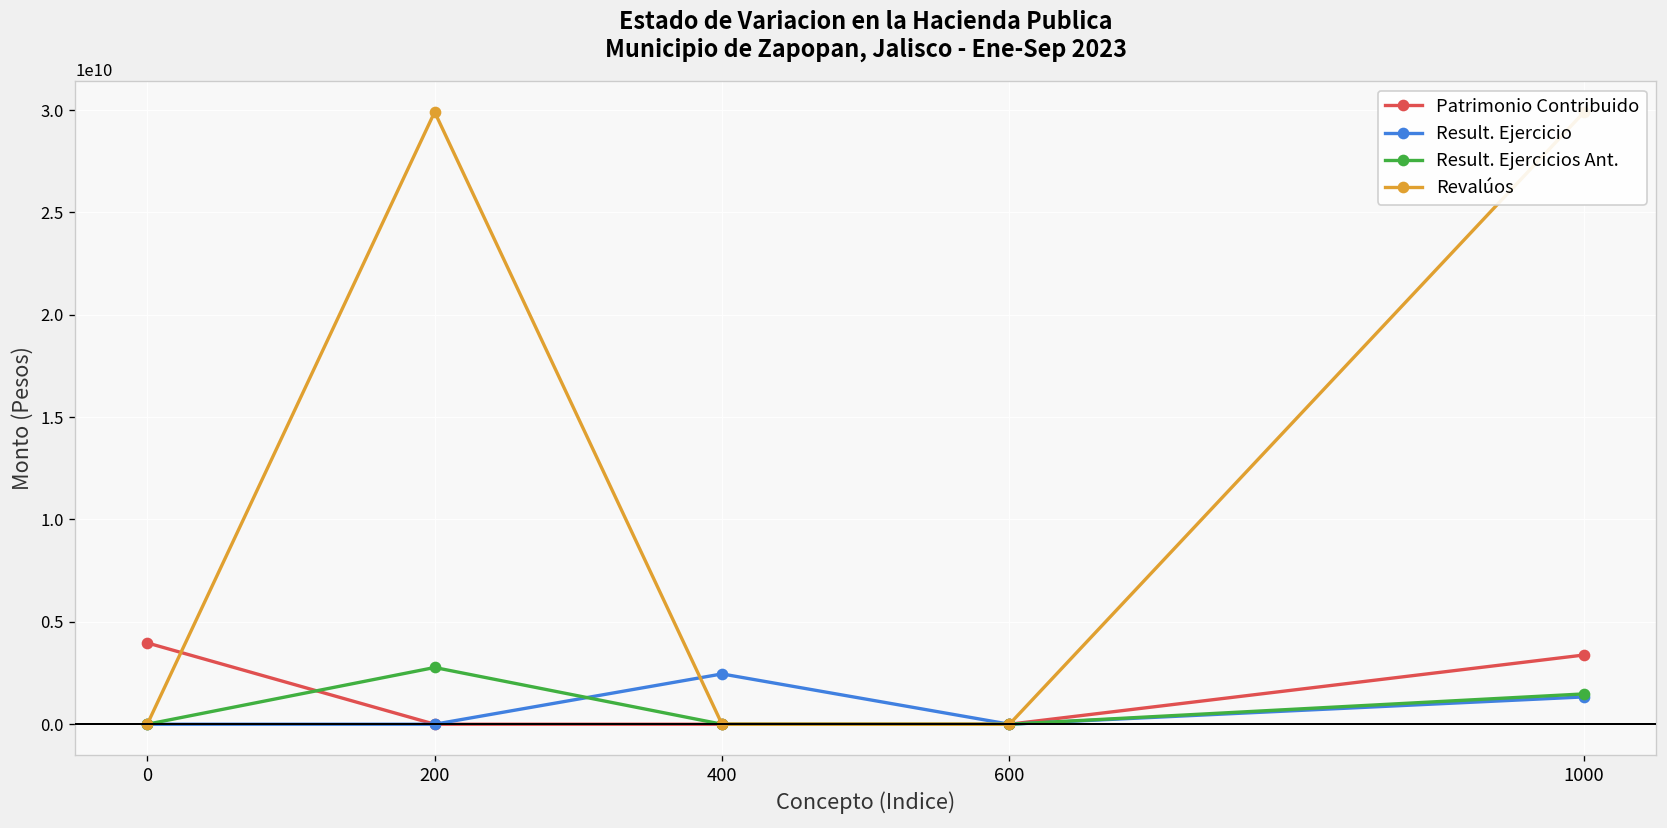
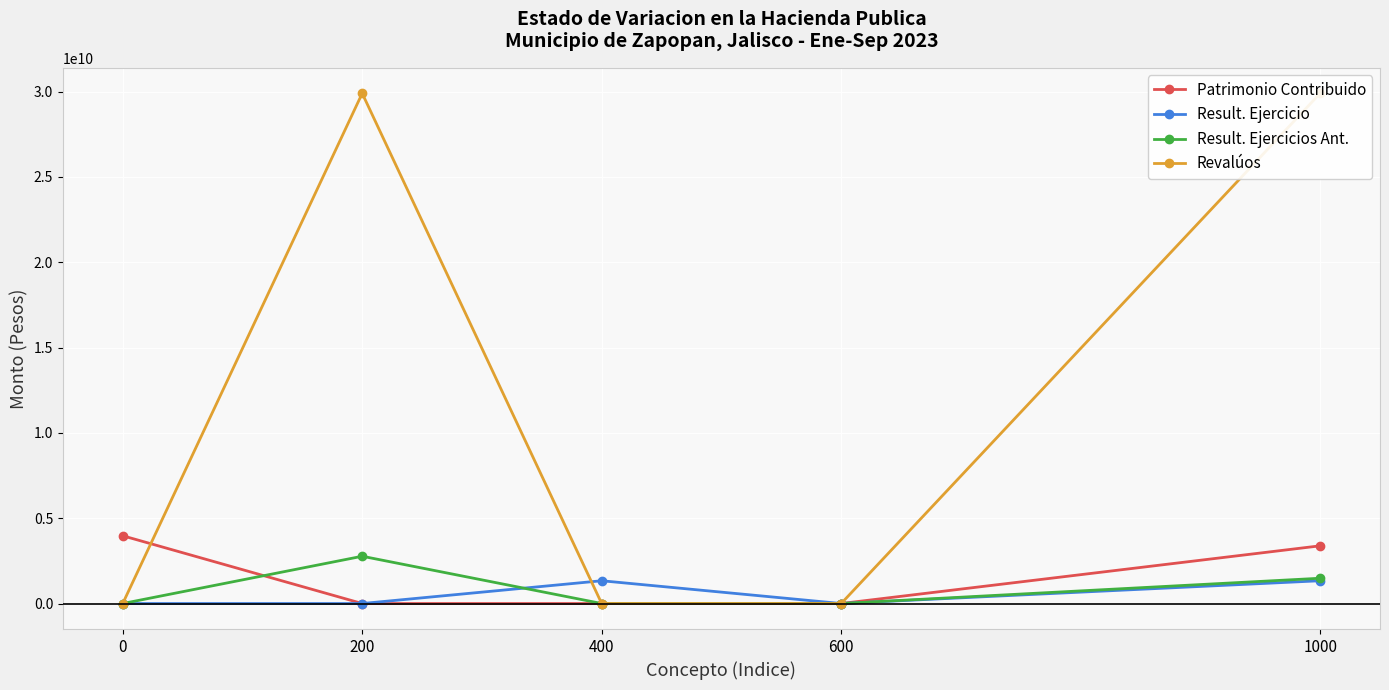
  {
    "Patrimonio Contribuido": {
      "0": 4000000000,
      "1000": 3400000000
    },
    "Result. Ejercicio": {
-     "400": 2500000000,
+     "400": 1300000000,
      "1000": 1300000000
    },
    "Result. Ejercicios Ant.": {
      "200": 2800000000,
      "1000": 1500000000
    },
    "Revalúos": {
      "200": 29900000000
    }
  }
